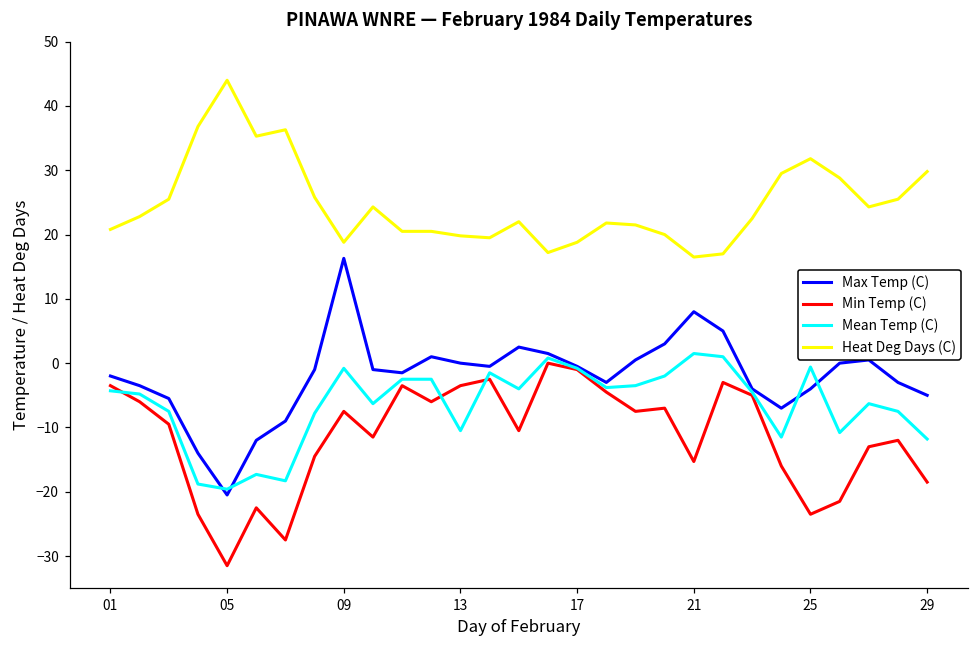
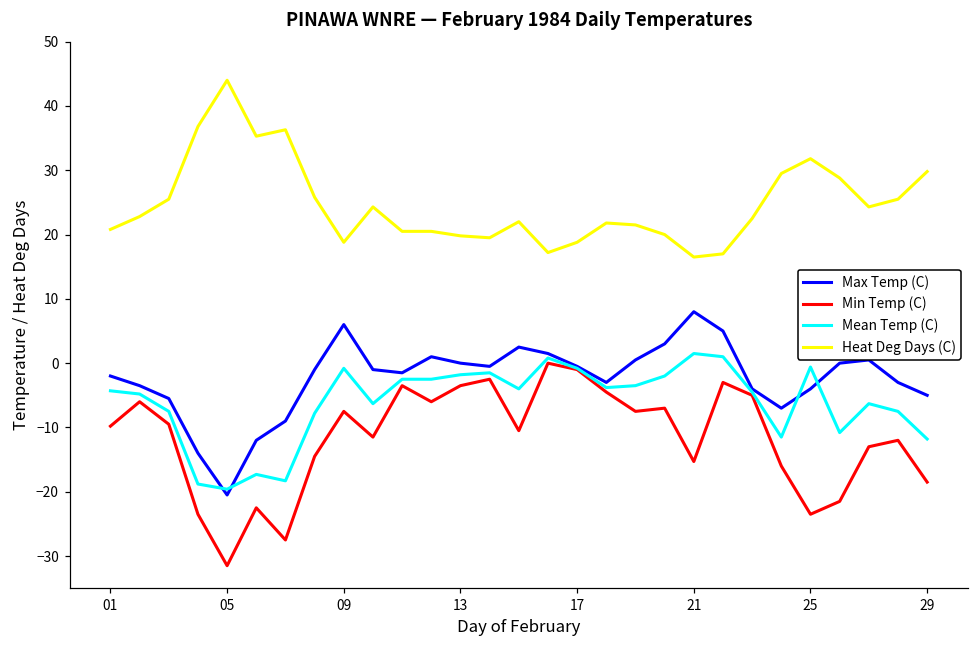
  {
    "Max Temp (C)": {
      "01": -2,
      "05": -21,
-     "09": 16,
+     "09": 6,
      "13": 0,
      "21": 8,
      "25": -4,
      "29": -5
    },
    "Min Temp (C)": {
-     "01": -4,
+     "01": -10,
      "05": -32,
      "09": -8,
      "13": -4,
      "21": -15,
      "25": -24,
      "29": -19
    },
    "Mean Temp (C)": {
      "01": -4,
      "05": -20,
      "09": -1,
-     "13": -11,
+     "13": -2,
      "21": 2,
      "25": -1,
      "29": -12
    },
    "Heat Deg Days (C)": {
      "01": 21,
      "05": 44,
      "09": 19,
      "13": 20,
      "17": 19,
      "21": 17,
      "25": 32,
      "29": 30
    }
  }
